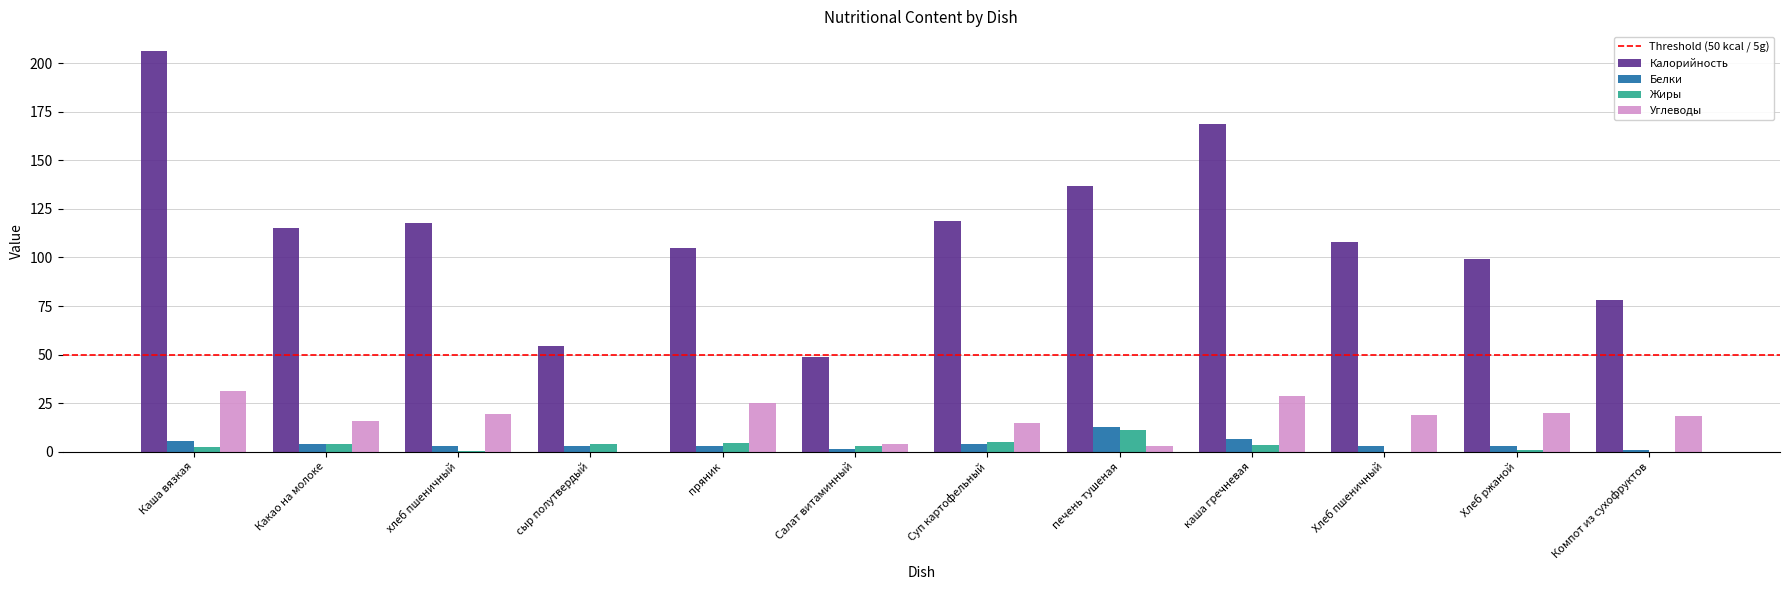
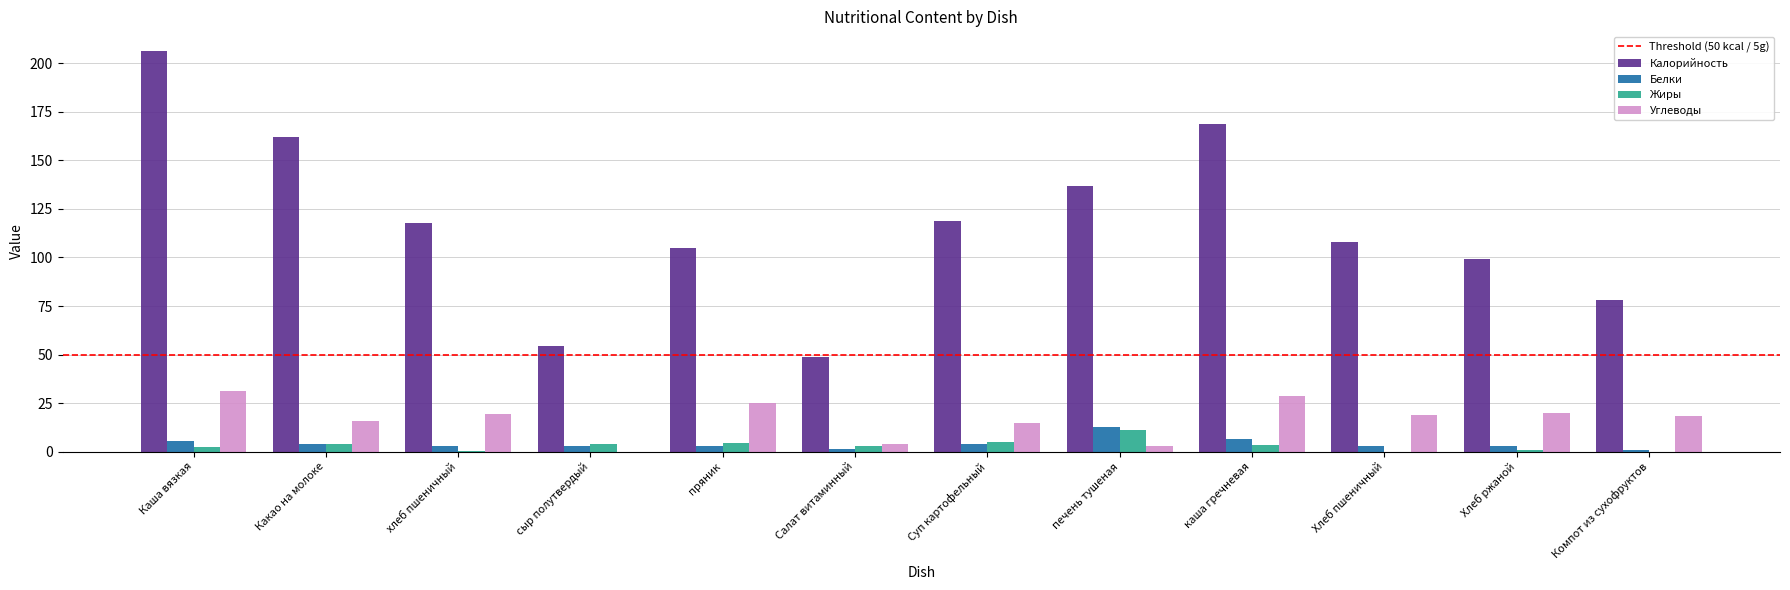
  {
    "Калорийность": {
      "Каша вязкая": 206,
-     "Какао на молоке": 115,
+     "Какао на молоке": 162,
      "хлеб пшеничный": 118,
      "сыр полутвердый": 55,
      "пряник": 105,
      "Салат витаминный": 49,
      "Суп картофельный": 119,
      "печень тушеная": 137,
      "каша гречневая": 169,
      "Хлеб пшеничный": 108,
      "Хлеб ржаной": 99,
      "Компот из сухофруктов": 78
    },
    "Белки": {
      "Каша вязкая": 5,
      "Какао на молоке": 4,
      "хлеб пшеничный": 3,
      "сыр полутвердый": 3,
      "пряник": 3,
      "Суп картофельный": 4,
      "печень тушеная": 12,
      "каша гречневая": 6,
      "Хлеб пшеничный": 3,
      "Хлеб ржаной": 3
    },
    "Жиры": {
      "Каша вязкая": 2,
      "Какао на молоке": 4,
      "сыр полутвердый": 4,
      "пряник": 5,
      "Салат витаминный": 3,
      "Суп картофельный": 5,
      "печень тушеная": 11,
      "каша гречневая": 3,
      "Хлеб пшеничный": 0
    },
    "Углеводы": {
      "Каша вязкая": 31,
      "Какао на молоке": 16,
      "хлеб пшеничный": 19,
      "сыр полутвердый": 0,
      "пряник": 25,
      "Салат витаминный": 4,
      "Суп картофельный": 15,
      "печень тушеная": 3,
      "каша гречневая": 29,
      "Хлеб пшеничный": 19,
      "Хлеб ржаной": 20,
      "Компот из сухофруктов": 19
    }
  }
